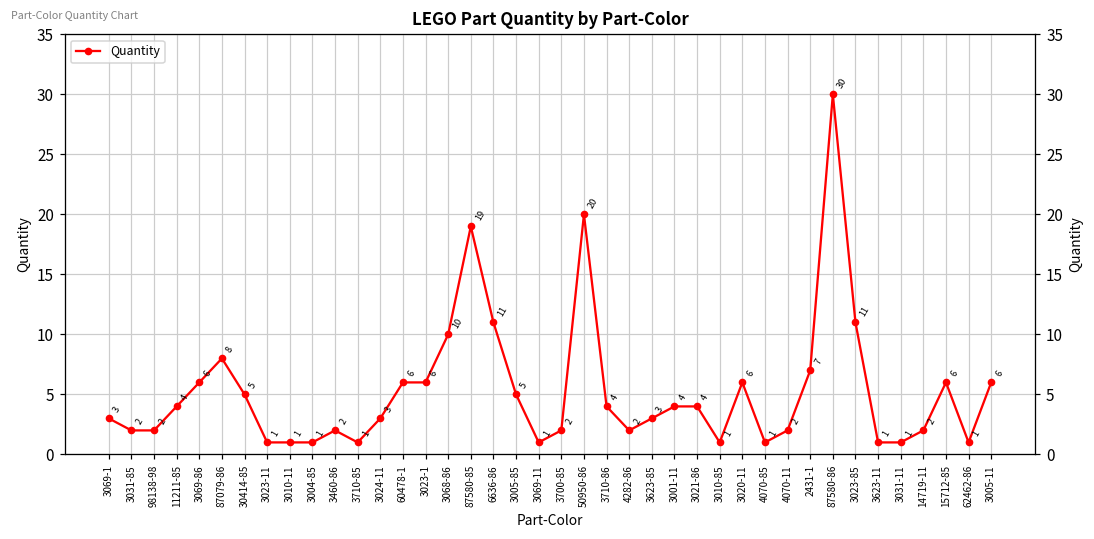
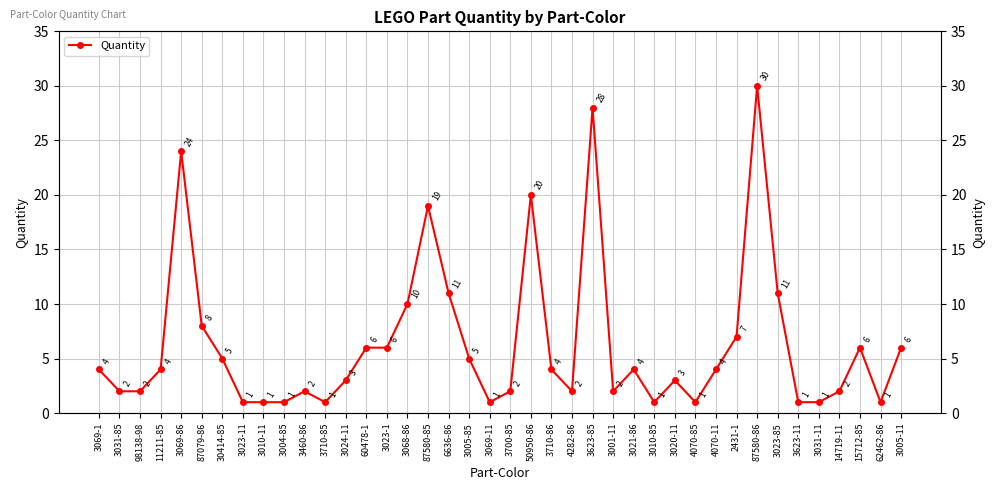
  {
-   "3069-1": 3,
+   "3069-1": 4,
    "3031-85": 2,
    "98138-98": 2,
    "11211-85": 4,
-   "3069-86": 6,
+   "3069-86": 24,
    "87079-86": 8,
    "30414-85": 5,
    "3023-11": 1,
    "3010-11": 1,
    "3004-85": 1,
    "3460-86": 2,
    "3710-85": 1,
    "3024-11": 3,
    "60478-1": 6,
    "3023-1": 6,
    "3068-86": 10,
    "87580-85": 19,
    "6636-86": 11,
    "3005-85": 5,
    "3069-11": 1,
    "3700-85": 2,
    "50950-86": 20,
    "3710-86": 4,
    "4282-86": 2,
-   "3623-85": 3,
-   "3001-11": 4,
+   "3623-85": 28,
+   "3001-11": 2,
    "3021-86": 4,
    "3010-85": 1,
-   "3020-11": 6,
+   "3020-11": 3,
    "4070-85": 1,
-   "4070-11": 2,
+   "4070-11": 4,
    "2431-1": 7,
    "87580-86": 30,
    "3023-85": 11,
    "3623-11": 1,
    "3031-11": 1,
    "14719-11": 2,
    "15712-85": 6,
    "62462-86": 1,
    "3005-11": 6
  }
